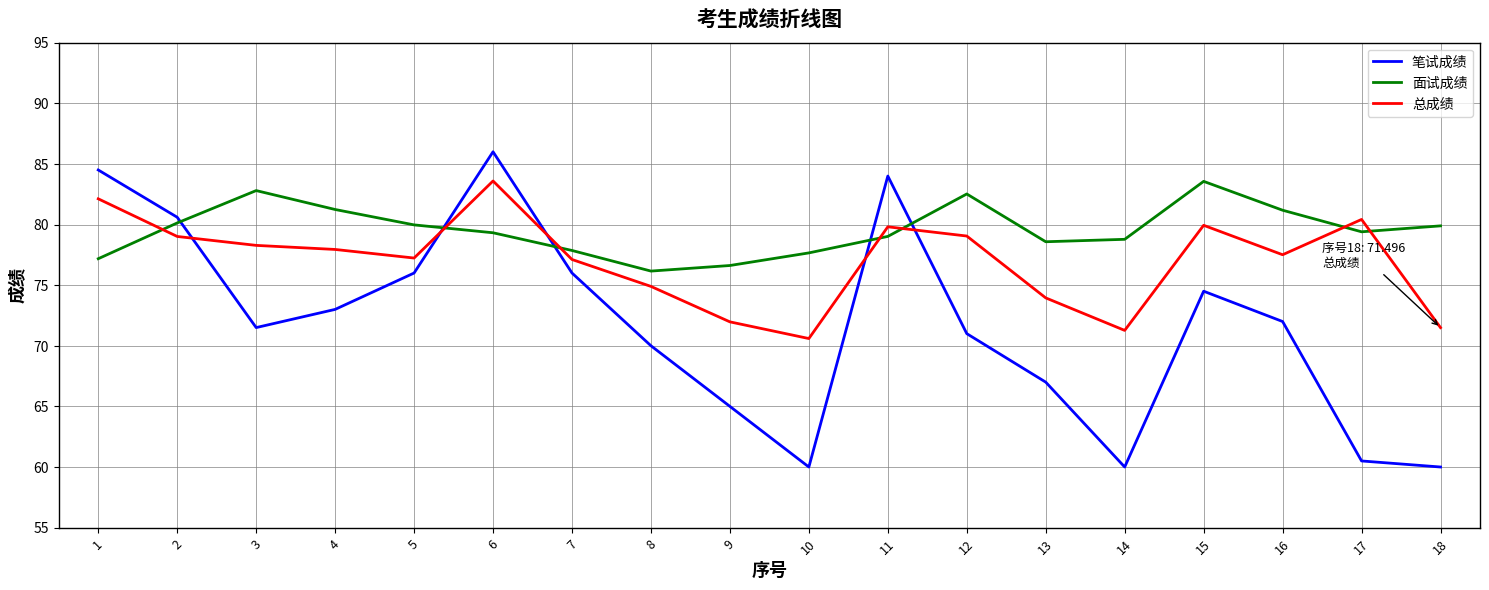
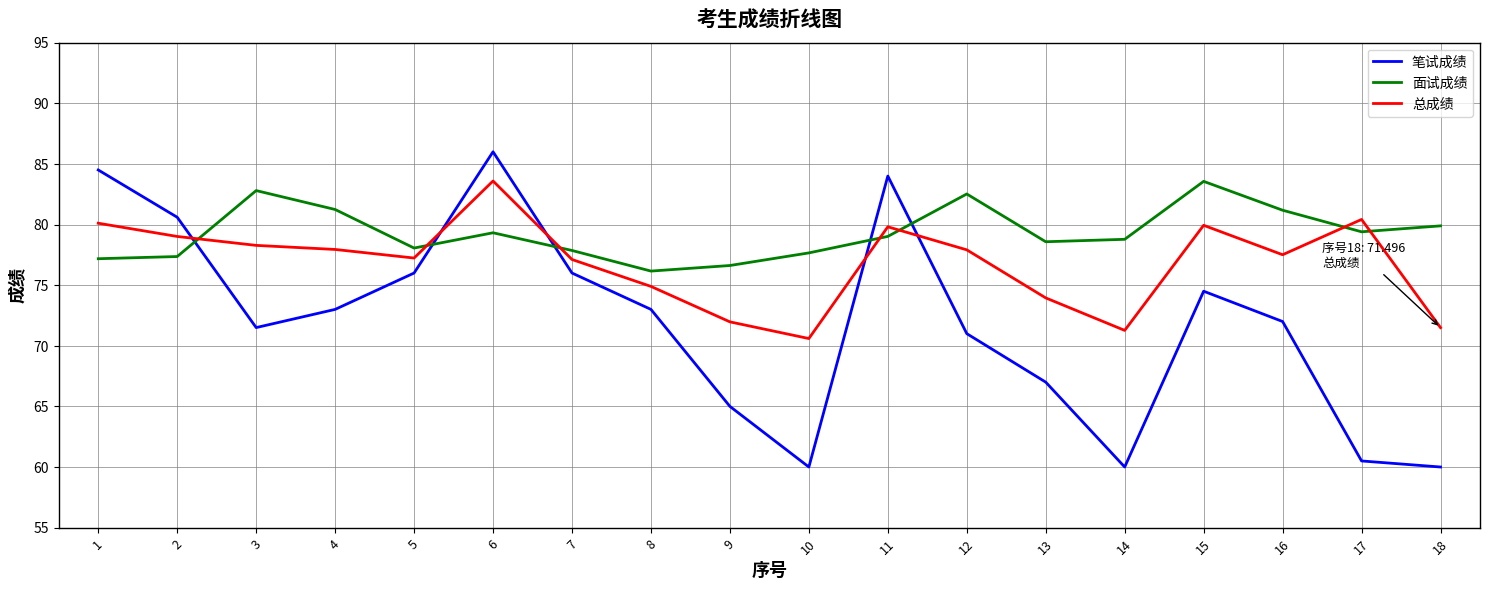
  {
    "笔试成绩": {
      "1": 84.5,
      "2": 80.6,
      "3": 71.5,
      "4": 73,
      "5": 76,
      "6": 86,
      "7": 76,
-     "8": 70,
+     "8": 73,
      "9": 65,
      "10": 60,
      "11": 84,
      "12": 71,
      "13": 67,
      "14": 60,
      "15": 74.5,
      "16": 72,
      "17": 60.5,
      "18": 60
    },
    "面试成绩": {
      "1": 77.2,
-     "2": 80.1,
+     "2": 77.4,
      "3": 82.8,
      "4": 81.2,
-     "5": 80.0,
+     "5": 78.1,
      "6": 79.3,
      "7": 77.9,
      "8": 76.2,
      "9": 76.6,
      "10": 77.7,
      "11": 79.0,
      "12": 82.5,
      "13": 78.6,
      "14": 78.8,
      "15": 83.6,
      "16": 81.2,
      "17": 79.4,
      "18": 79.9
    },
    "总成绩": {
-     "1": 82.1,
+     "1": 80.1,
      "2": 79.0,
      "3": 78.3,
      "4": 77.9,
      "5": 77.2,
      "6": 83.6,
      "7": 77.1,
      "8": 74.9,
      "9": 72.0,
      "10": 70.6,
      "11": 79.8,
-     "12": 79.1,
+     "12": 77.9,
      "13": 73.9,
      "14": 71.3,
      "15": 79.9,
      "16": 77.5,
      "17": 80.4
    }
  }
